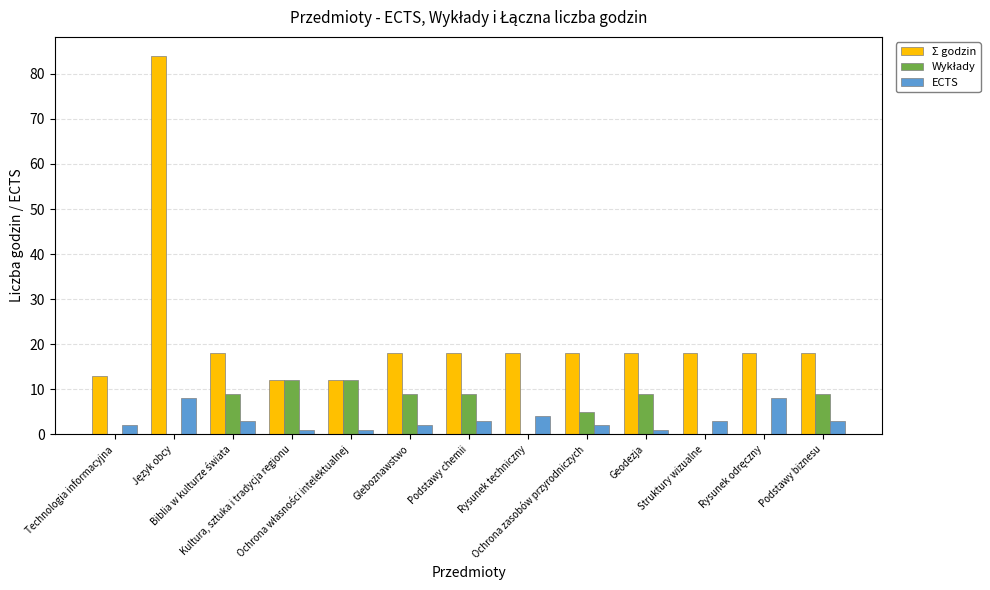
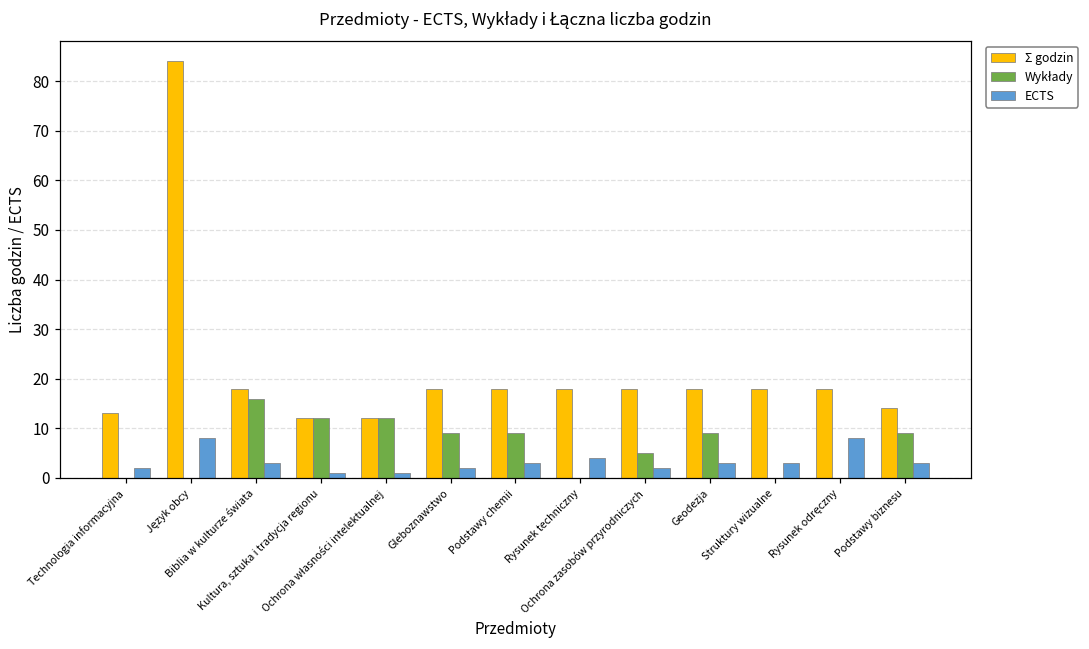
  {
    "Σ godzin": {
      "Technologia informacyjna": 13,
      "Język obcy": 84,
      "Biblia w kulturze świata": 18,
      "Kultura, sztuka i tradycja regionu": 12,
      "Ochrona własności intelektualnej": 12,
      "Gleboznawstwo": 18,
      "Podstawy chemii": 18,
      "Rysunek techniczny": 18,
      "Ochrona zasobów przyrodniczych": 18,
      "Geodezja": 18,
      "Struktury wizualne": 18,
      "Rysunek odręczny": 18,
-     "Podstawy biznesu": 18
+     "Podstawy biznesu": 14
    },
    "Wykłady": {
      "Technologia informacyjna": 0,
      "Język obcy": 0,
-     "Biblia w kulturze świata": 9,
+     "Biblia w kulturze świata": 16,
      "Kultura, sztuka i tradycja regionu": 12,
      "Ochrona własności intelektualnej": 12,
      "Gleboznawstwo": 9,
      "Podstawy chemii": 9,
      "Rysunek techniczny": 0,
      "Ochrona zasobów przyrodniczych": 5,
      "Geodezja": 9,
      "Struktury wizualne": 0,
      "Rysunek odręczny": 0,
      "Podstawy biznesu": 9
    },
    "ECTS": {
      "Technologia informacyjna": 2,
      "Język obcy": 8,
      "Biblia w kulturze świata": 3,
      "Kultura, sztuka i tradycja regionu": 1,
      "Ochrona własności intelektualnej": 1,
      "Gleboznawstwo": 2,
      "Podstawy chemii": 3,
      "Rysunek techniczny": 4,
      "Ochrona zasobów przyrodniczych": 2,
-     "Geodezja": 1,
+     "Geodezja": 3,
      "Struktury wizualne": 3,
      "Rysunek odręczny": 8,
      "Podstawy biznesu": 3
    }
  }
